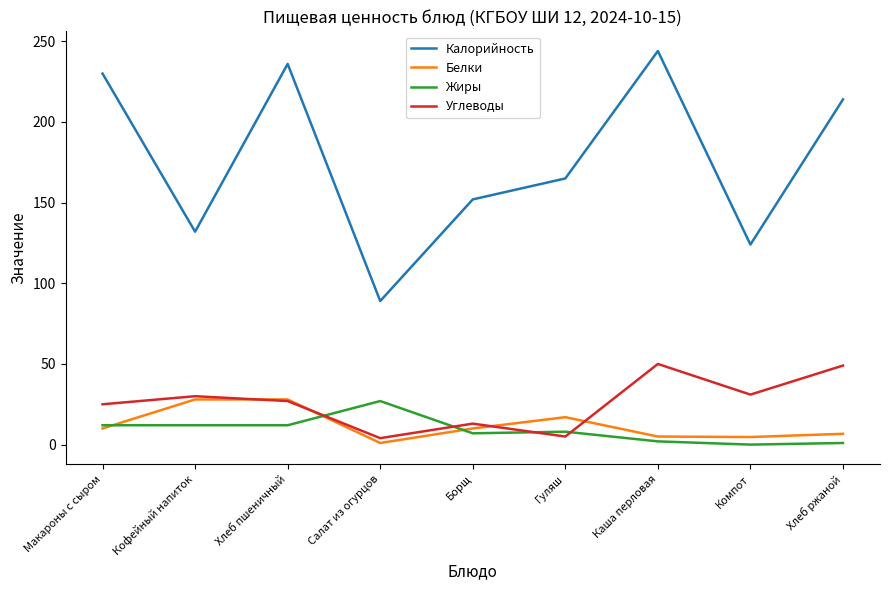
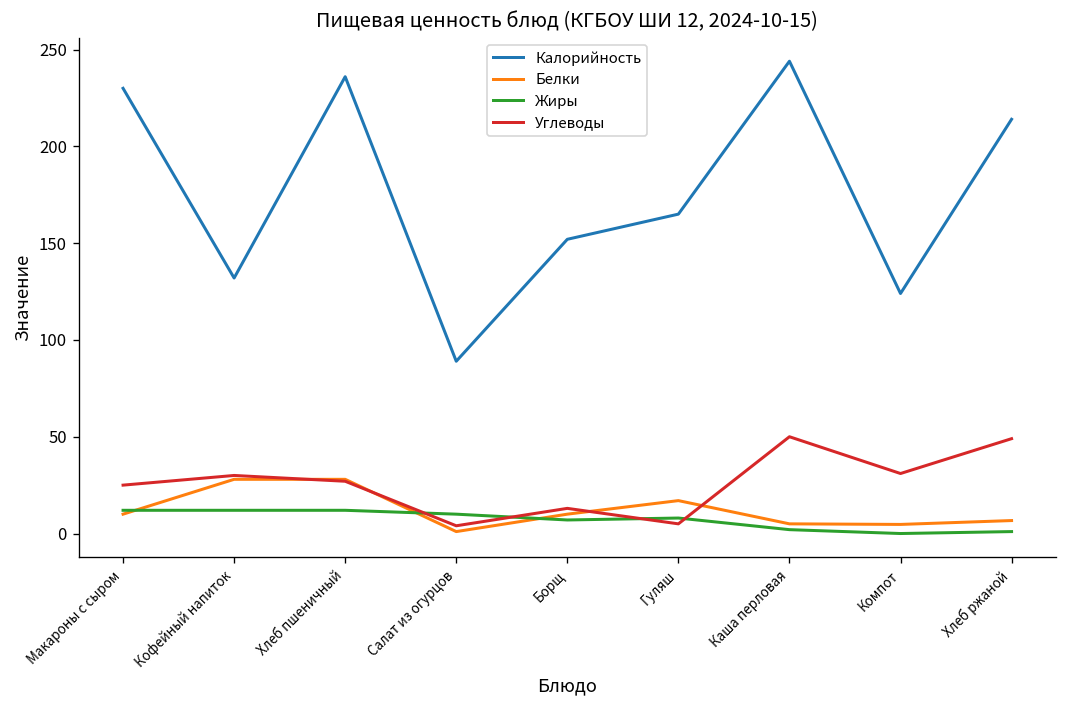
  {
    "Калорийность": {
      "Макароны с сыром": 230,
      "Кофейный напиток": 132,
      "Хлеб пшеничный": 236,
      "Салат из огурцов": 89,
      "Борщ": 152,
      "Гуляш": 165,
      "Каша перловая": 244,
      "Компот": 124,
      "Хлеб ржаной": 214
    },
    "Белки": {
      "Макароны с сыром": 10,
      "Кофейный напиток": 28,
      "Салат из огурцов": 1,
      "Борщ": 10,
      "Гуляш": 17,
      "Каша перловая": 5,
      "Компот": 5,
      "Хлеб ржаной": 7
    },
    "Жиры": {
      "Макароны с сыром": 12,
      "Кофейный напиток": 12,
      "Хлеб пшеничный": 12,
-     "Салат из огурцов": 27,
+     "Салат из огурцов": 10,
      "Борщ": 7,
      "Гуляш": 8,
      "Каша перловая": 2,
      "Компот": 0,
      "Хлеб ржаной": 1
    },
    "Углеводы": {
      "Макароны с сыром": 25,
      "Кофейный напиток": 30,
      "Салат из огурцов": 4,
      "Борщ": 13,
      "Гуляш": 5,
      "Каша перловая": 50,
      "Компот": 31,
      "Хлеб ржаной": 49
    }
  }
